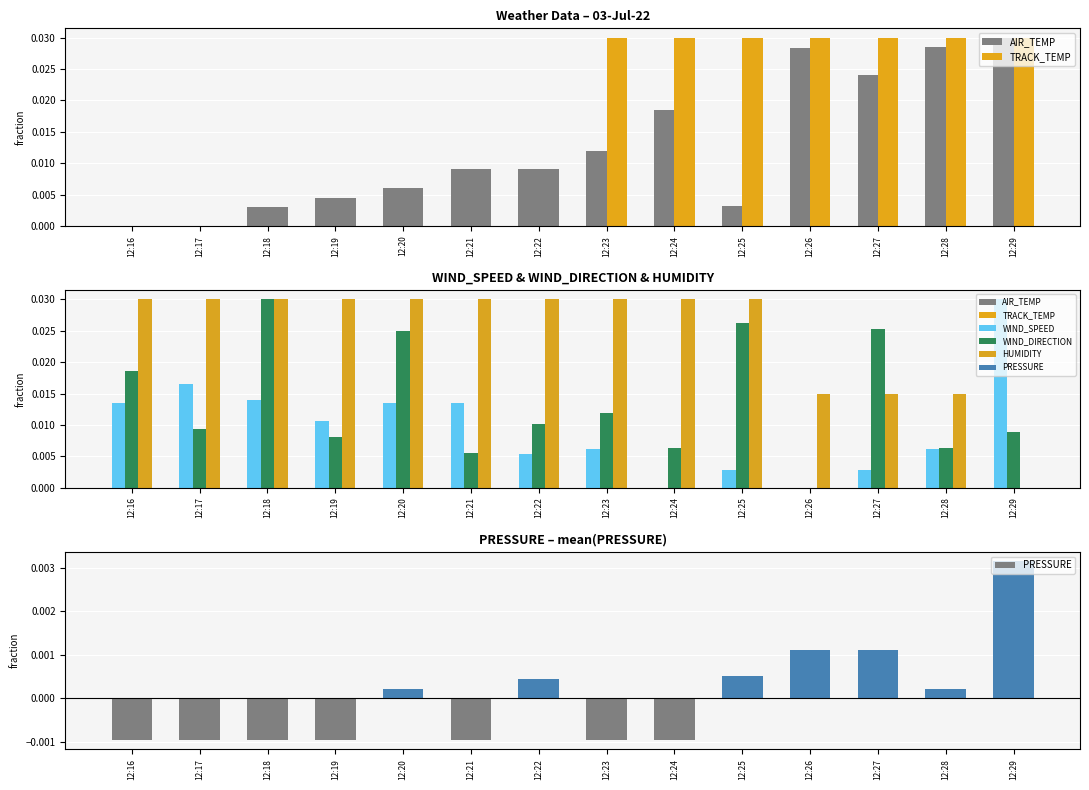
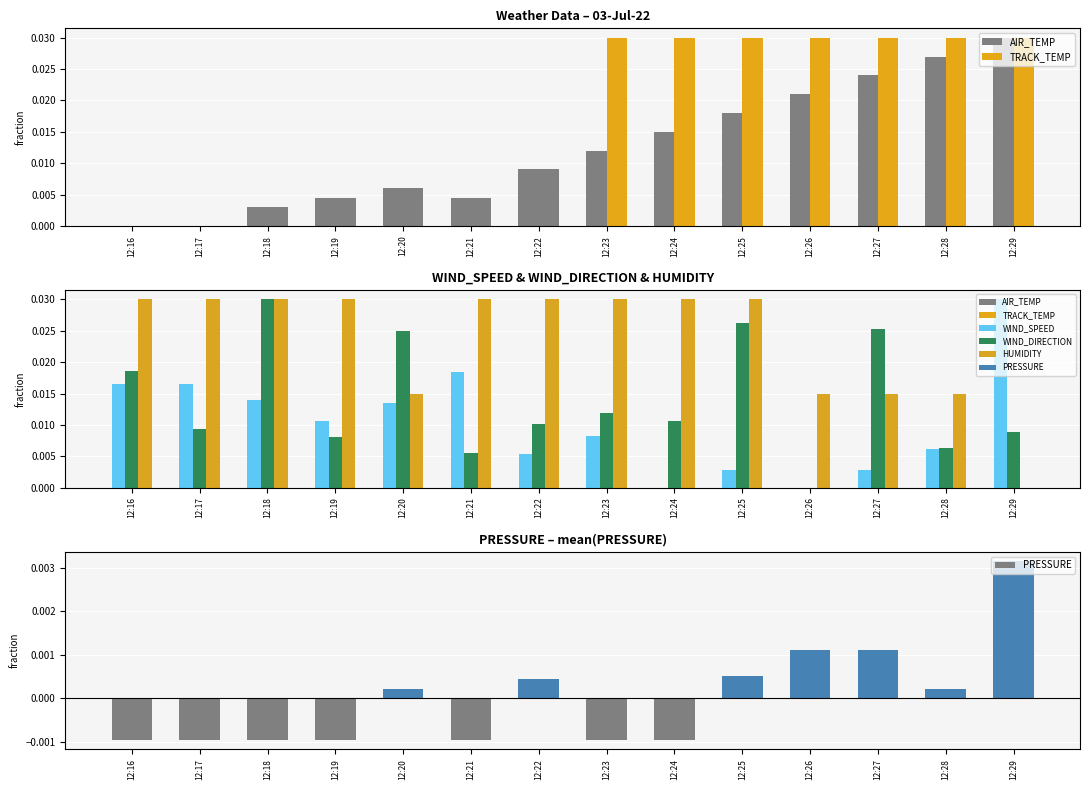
  {
    "Weather Data – 03-Jul-22": {
      "AIR_TEMP": {
        "12:16": 0.000,
        "12:17": 0.000,
        "12:18": 0.003,
        "12:19": 0.004,
        "12:20": 0.006,
-       "12:21": 0.009,
+       "12:21": 0.004,
        "12:22": 0.009,
        "12:23": 0.012,
-       "12:24": 0.018,
-       "12:25": 0.003,
-       "12:26": 0.028,
+       "12:24": 0.015,
+       "12:25": 0.018,
+       "12:26": 0.021,
        "12:27": 0.024,
-       "12:28": 0.029
+       "12:28": 0.027
      },
      "TRACK_TEMP": {
        "12:16": 0.000,
        "12:17": 0.000,
        "12:18": 0.000,
        "12:19": 0.000,
        "12:20": 0.000,
        "12:21": 0.000,
        "12:22": 0.000,
        "12:23": 0.030,
        "12:24": 0.030,
        "12:25": 0.030,
        "12:26": 0.030,
        "12:27": 0.030,
        "12:28": 0.030
      }
    },
    "WIND_SPEED & WIND_DIRECTION & HUMIDITY": {
      "WIND_SPEED": {
-       "12:16": 0.014,
+       "12:16": 0.016,
        "12:17": 0.016,
        "12:18": 0.014,
        "12:19": 0.011,
        "12:20": 0.014,
-       "12:21": 0.014,
+       "12:21": 0.018,
        "12:22": 0.005,
-       "12:23": 0.006,
+       "12:23": 0.008,
        "12:24": 0.000,
        "12:25": 0.003,
        "12:26": 0.000,
        "12:27": 0.003,
        "12:28": 0.006
      },
      "WIND_DIRECTION": {
        "12:16": 0.019,
        "12:17": 0.009,
        "12:18": 0.030,
        "12:19": 0.008,
        "12:20": 0.025,
        "12:21": 0.005,
        "12:22": 0.010,
        "12:23": 0.012,
-       "12:24": 0.006,
+       "12:24": 0.011,
        "12:25": 0.026,
        "12:26": 0.000,
        "12:27": 0.025,
        "12:28": 0.006,
        "12:29": 0.009
      },
      "HUMIDITY": {
        "12:16": 0.030,
        "12:17": 0.030,
        "12:18": 0.030,
        "12:19": 0.030,
-       "12:20": 0.030,
+       "12:20": 0.015,
        "12:21": 0.030,
        "12:22": 0.030,
        "12:23": 0.030,
        "12:24": 0.030,
        "12:25": 0.030,
        "12:26": 0.015,
        "12:27": 0.015,
        "12:28": 0.015,
        "12:29": 0.000
      }
    },
    "PRESSURE – mean(PRESSURE)": {
      "12:16": -0.0010,
      "12:17": -0.0010,
      "12:18": -0.0010,
      "12:19": -0.0010,
      "12:20": 0.0002,
      "12:21": -0.0010,
      "12:22": 0.0004,
      "12:23": -0.0010,
      "12:24": -0.0010,
      "12:25": 0.0005,
      "12:26": 0.0011,
      "12:27": 0.0011,
      "12:28": 0.0002
    }
  }
